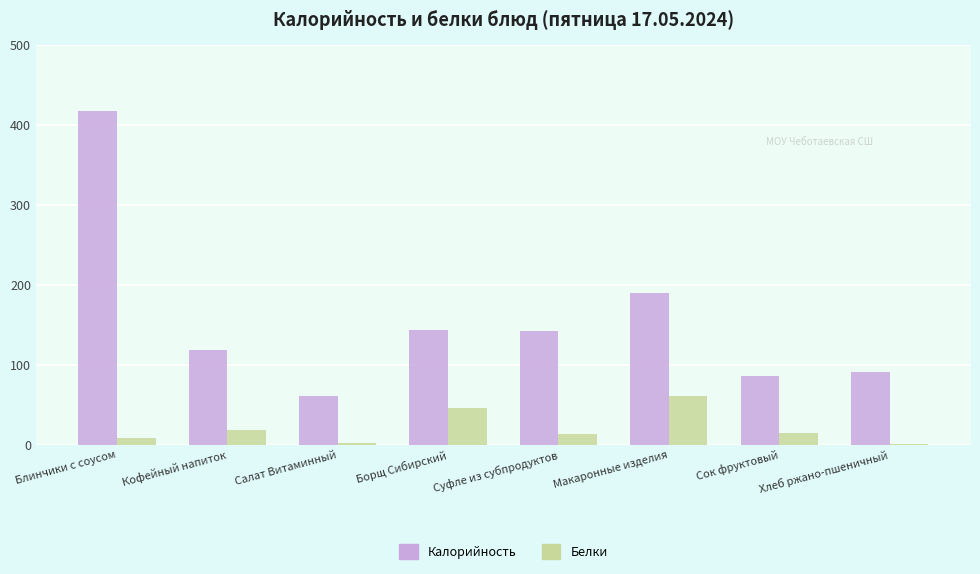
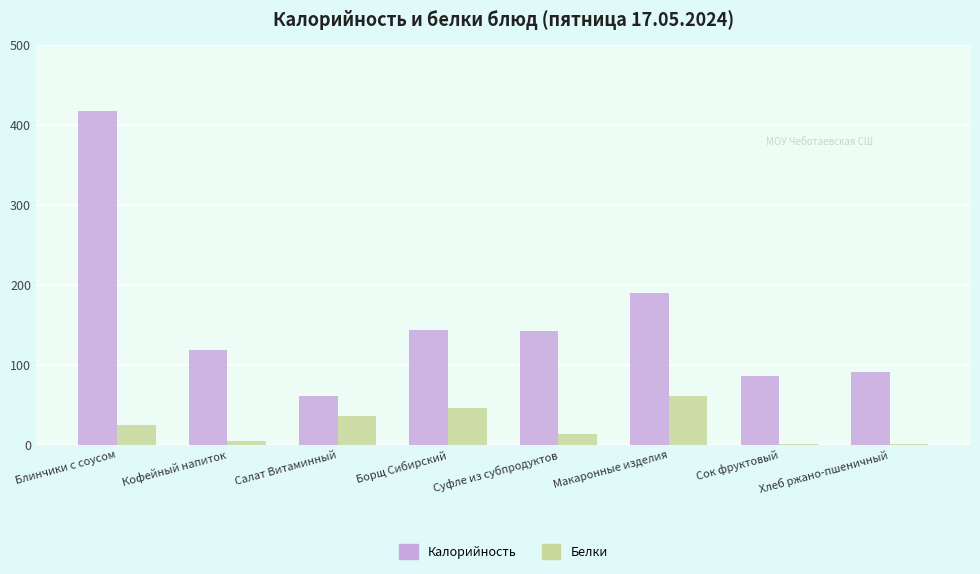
  {
    "Калорийность": {
      "Блинчики с соусом": 420,
      "Кофейный напиток": 120,
      "Салат Витаминный": 60,
      "Борщ Сибирский": 140,
      "Суфле из субпродуктов": 140,
      "Макаронные изделия": 190,
      "Сок фруктовый": 90,
      "Хлеб ржано-пшеничный": 90
    },
    "Белки": {
-     "Блинчики с соусом": 10,
-     "Кофейный напиток": 20,
-     "Салат Витаминный": 0,
+     "Блинчики с соусом": 30,
+     "Кофейный напиток": 10,
+     "Салат Витаминный": 40,
      "Борщ Сибирский": 50,
      "Суфле из субпродуктов": 10,
      "Макаронные изделия": 60,
-     "Сок фруктовый": 10
+     "Сок фруктовый": 0
    }
  }
